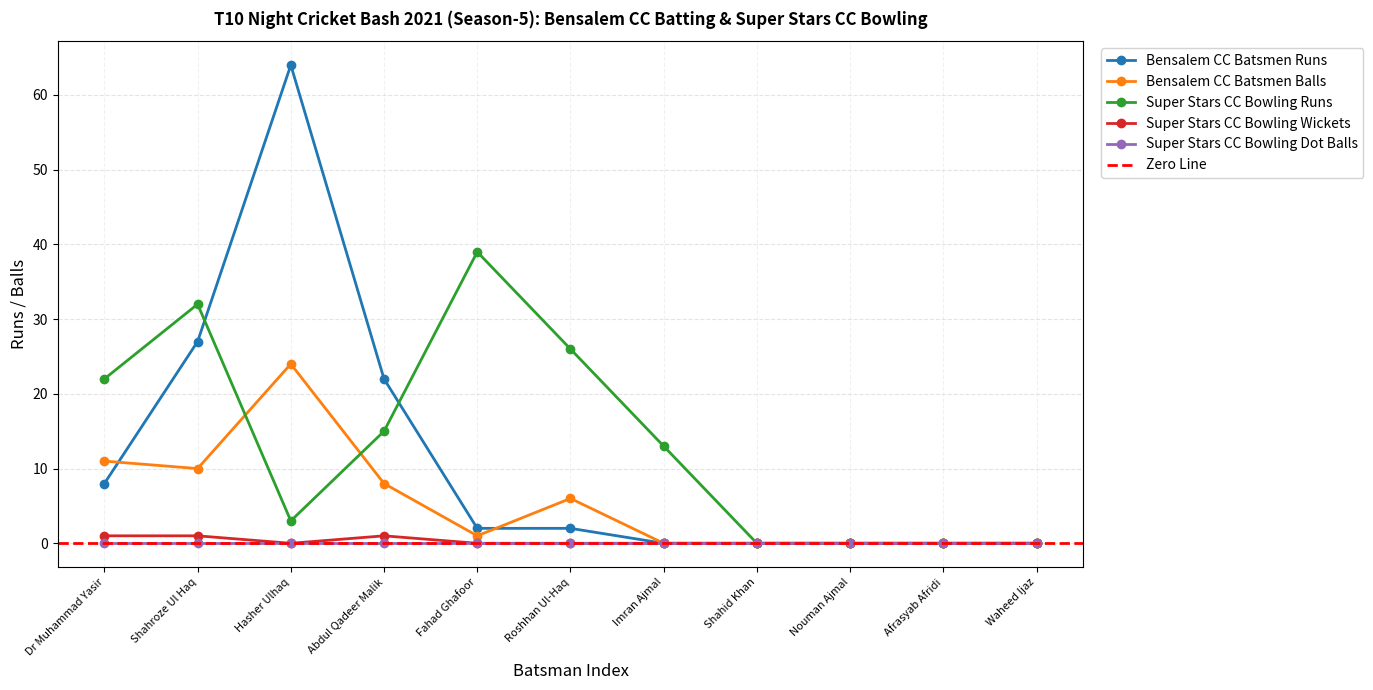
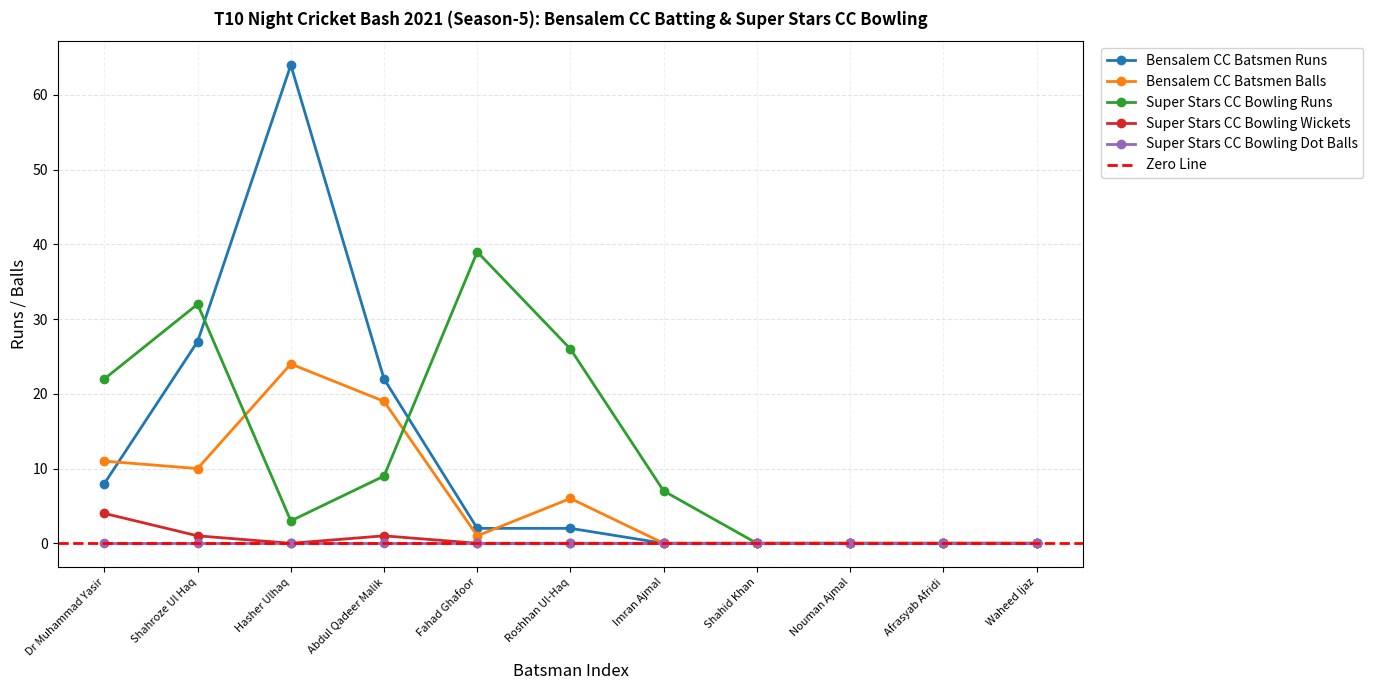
  {
    "Bensalem CC Batsmen Runs": {
      "Dr Muhammad Yasir": 8,
      "Shahroze Ul Haq": 27,
      "Hasher Ulhaq": 64,
      "Abdul Qadeer Malik": 22,
      "Fahad Ghafoor": 2,
      "Roshhan Ul-Haq": 2
    },
    "Bensalem CC Batsmen Balls": {
      "Dr Muhammad Yasir": 11,
      "Shahroze Ul Haq": 10,
      "Hasher Ulhaq": 24,
-     "Abdul Qadeer Malik": 8,
+     "Abdul Qadeer Malik": 19,
      "Fahad Ghafoor": 1,
      "Roshhan Ul-Haq": 6
    },
    "Super Stars CC Bowling Runs": {
      "Dr Muhammad Yasir": 22,
      "Shahroze Ul Haq": 32,
      "Hasher Ulhaq": 3,
-     "Abdul Qadeer Malik": 15,
+     "Abdul Qadeer Malik": 9,
      "Fahad Ghafoor": 39,
      "Roshhan Ul-Haq": 26,
-     "Imran Ajmal": 13
+     "Imran Ajmal": 7
    },
    "Super Stars CC Bowling Wickets": {
-     "Dr Muhammad Yasir": 1,
+     "Dr Muhammad Yasir": 4,
      "Shahroze Ul Haq": 1,
      "Abdul Qadeer Malik": 1
    },
    "Super Stars CC Bowling Dot Balls": {
      "Dr Muhammad Yasir": 0,
      "Shahroze Ul Haq": 0,
      "Abdul Qadeer Malik": 0
    }
  }
